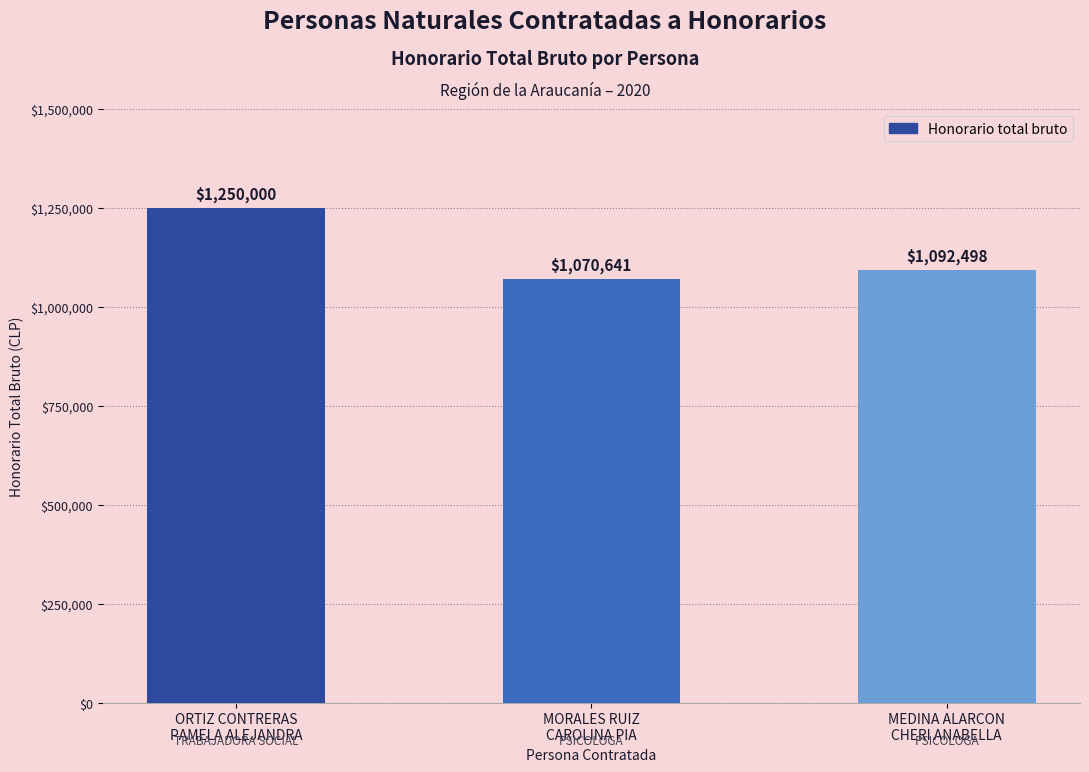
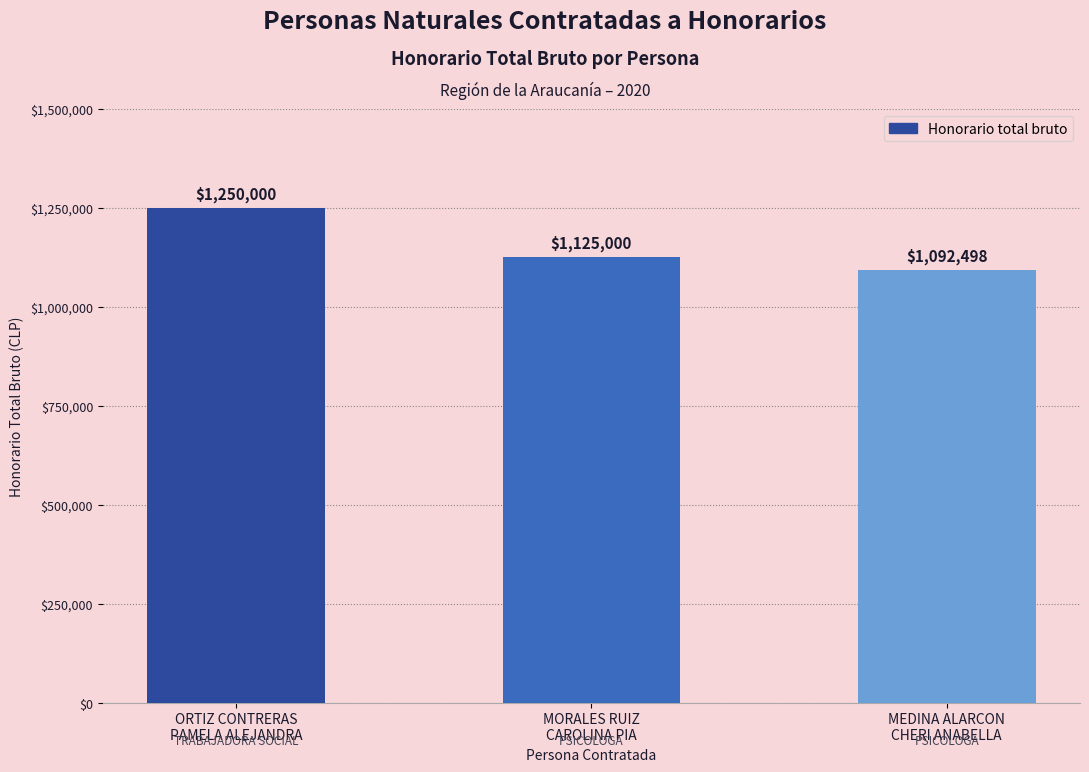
  {
    "ORTIZ CONTRERAS PAMELA ALEJANDRA": "$1,250,000",
-   "MORALES RUIZ CAROLINA PIA": "$1,070,641",
+   "MORALES RUIZ CAROLINA PIA": "$1,125,000",
    "MEDINA ALARCON CHERI ANABELLA": "$1,092,498"
  }
